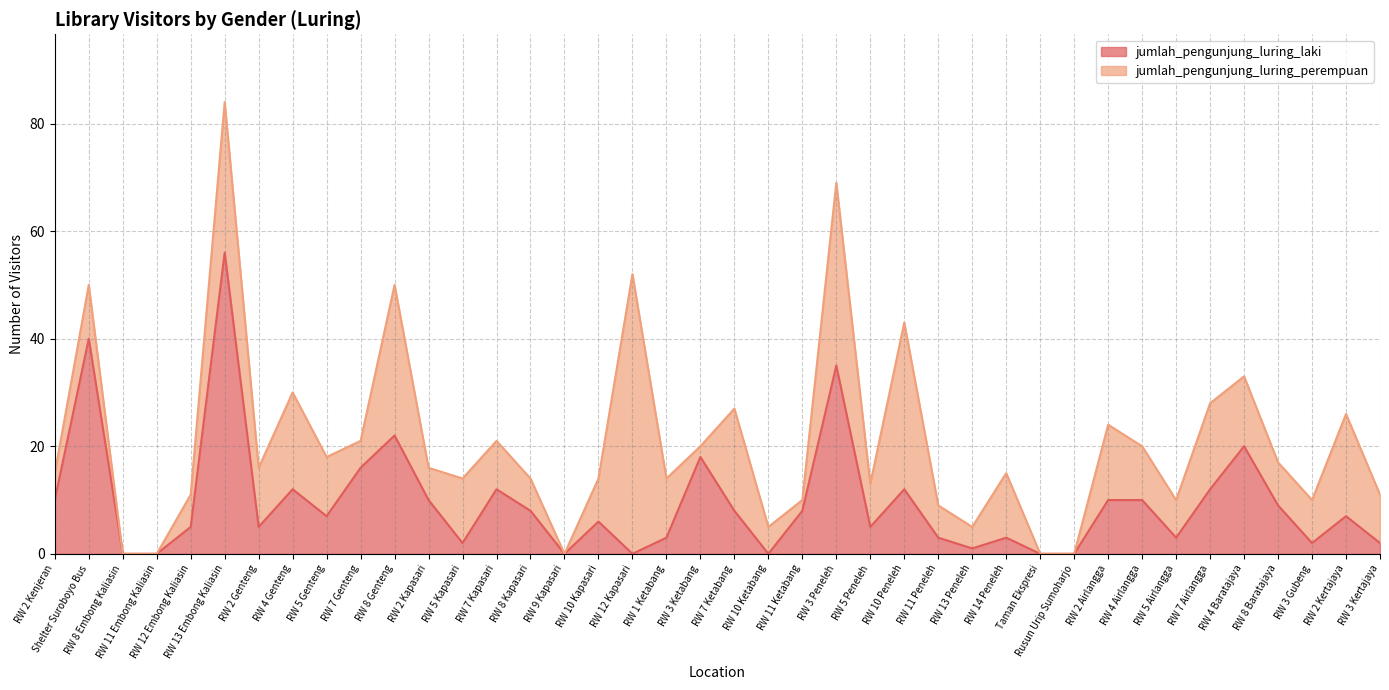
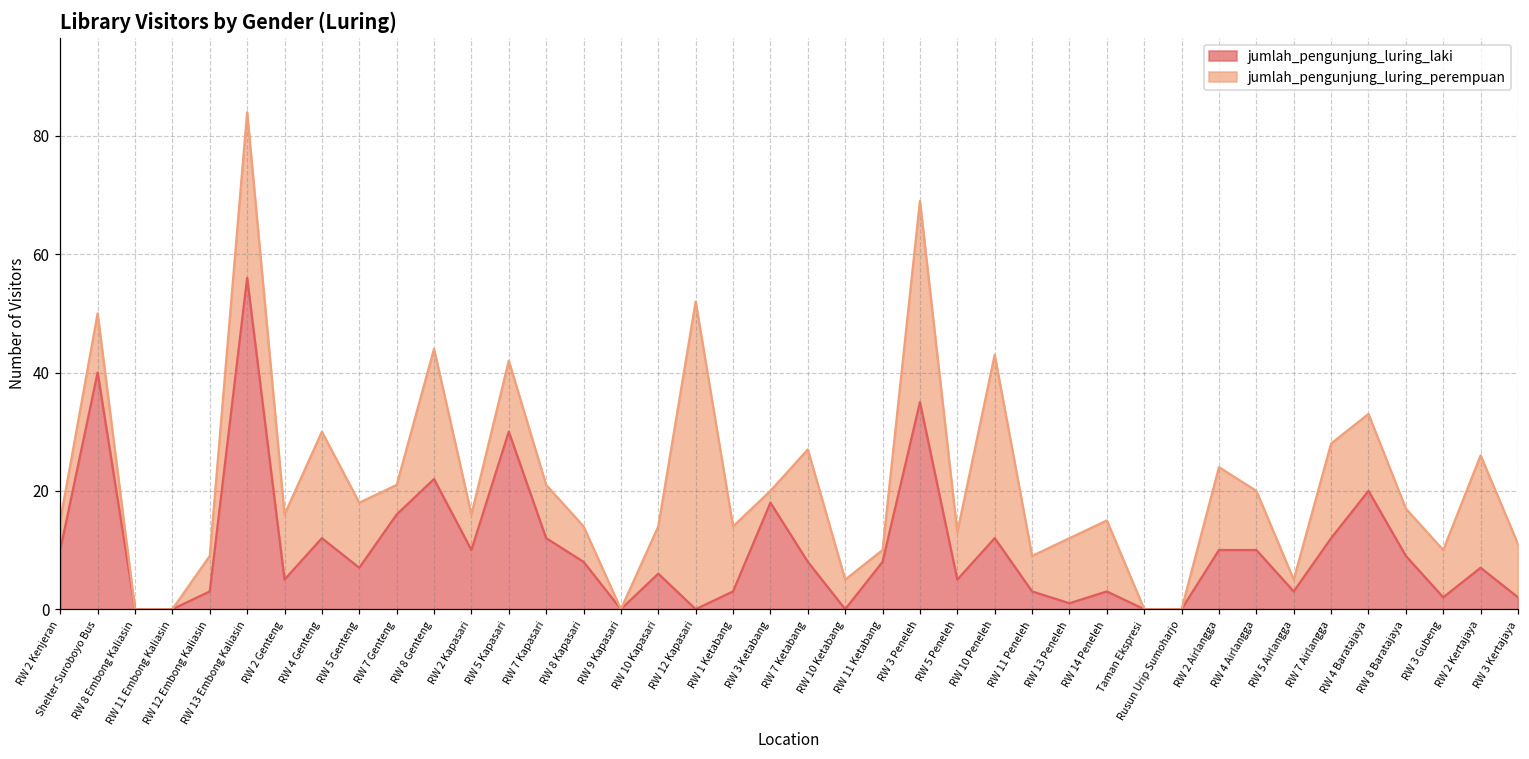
  {
    "jumlah_pengunjung_luring_laki": {
      "RW 2 Kenjeran": 10,
      "Shelter Suroboyo Bus": 40,
-     "RW 12 Embong Kaliasin": 5,
+     "RW 12 Embong Kaliasin": 3,
      "RW 13 Embong Kaliasin": 56,
      "RW 2 Genteng": 5,
      "RW 4 Genteng": 12,
      "RW 5 Genteng": 7,
      "RW 7 Genteng": 16,
      "RW 8 Genteng": 22,
      "RW 2 Kapasari": 10,
-     "RW 5 Kapasari": 2,
+     "RW 5 Kapasari": 30,
      "RW 7 Kapasari": 12,
      "RW 8 Kapasari": 8,
      "RW 10 Kapasari": 6,
      "RW 12 Kapasari": 0,
      "RW 1 Ketabang": 3,
      "RW 3 Ketabang": 18,
      "RW 7 Ketabang": 8,
      "RW 10 Ketabang": 0,
      "RW 11 Ketabang": 8,
      "RW 3 Peneleh": 35,
      "RW 5 Peneleh": 5,
      "RW 10 Peneleh": 12,
      "RW 11 Peneleh": 3,
      "RW 13 Peneleh": 1,
      "RW 14 Peneleh": 3,
      "RW 2 Airlangga": 10,
      "RW 4 Airlangga": 10,
      "RW 5 Airlangga": 3,
      "RW 7 Airlangga": 12,
      "RW 4 Baratajaya": 20,
      "RW 8 Baratajaya": 9,
      "RW 3 Gubeng": 2,
      "RW 2 Kertajaya": 7,
      "RW 3 Kertajaya": 2
    },
    "jumlah_pengunjung_luring_perempuan": {
      "RW 2 Kenjeran": 5,
      "Shelter Suroboyo Bus": 10,
      "RW 12 Embong Kaliasin": 6,
      "RW 13 Embong Kaliasin": 28,
      "RW 2 Genteng": 11,
      "RW 4 Genteng": 18,
      "RW 5 Genteng": 11,
      "RW 7 Genteng": 5,
-     "RW 8 Genteng": 28,
+     "RW 8 Genteng": 22,
      "RW 2 Kapasari": 6,
      "RW 5 Kapasari": 12,
      "RW 7 Kapasari": 9,
      "RW 8 Kapasari": 6,
      "RW 10 Kapasari": 8,
      "RW 12 Kapasari": 52,
      "RW 1 Ketabang": 11,
      "RW 3 Ketabang": 2,
      "RW 7 Ketabang": 19,
      "RW 10 Ketabang": 5,
      "RW 11 Ketabang": 2,
      "RW 3 Peneleh": 34,
      "RW 5 Peneleh": 8,
      "RW 10 Peneleh": 31,
      "RW 11 Peneleh": 6,
-     "RW 13 Peneleh": 4,
+     "RW 13 Peneleh": 11,
      "RW 14 Peneleh": 12,
      "RW 2 Airlangga": 14,
      "RW 4 Airlangga": 10,
-     "RW 5 Airlangga": 7,
+     "RW 5 Airlangga": 2,
      "RW 7 Airlangga": 16,
      "RW 4 Baratajaya": 13,
      "RW 8 Baratajaya": 8,
      "RW 3 Gubeng": 8,
      "RW 2 Kertajaya": 19,
      "RW 3 Kertajaya": 9
    }
  }
